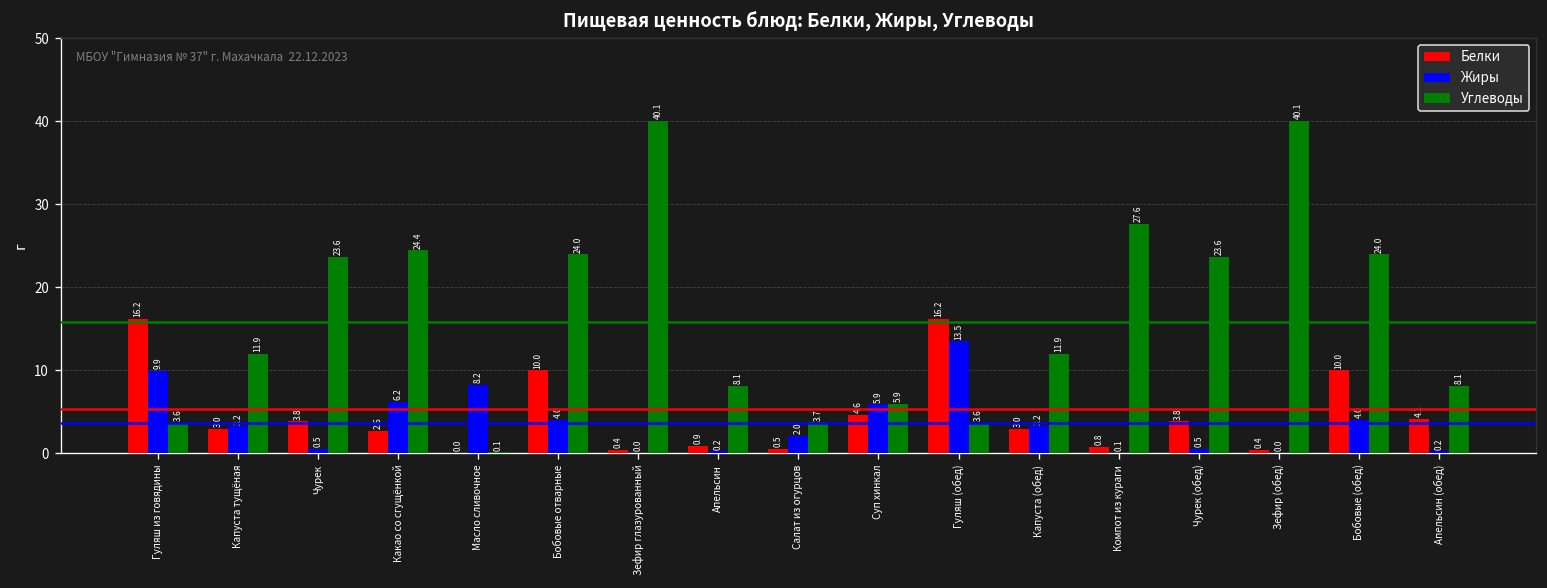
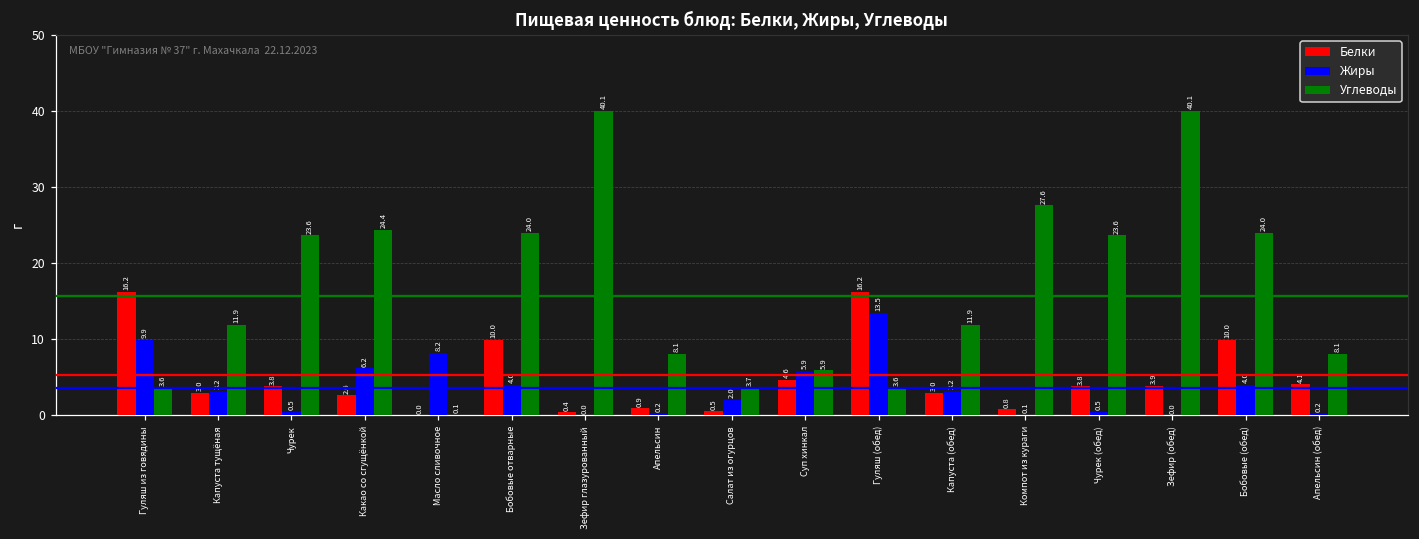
  {
    "Белки": {
      "Гуляш из говядины": 16.2,
      "Капуста тущёная": 3.0,
      "Чурек": 3.8,
      "Какао со сгущёнкой": 2.6,
      "Масло сливочное": 0.0,
      "Бобовые отварные": 10.0,
      "Зефир глазурованный": 0.4,
      "Апельсин": 0.9,
      "Салат из огурцов": 0.5,
      "Суп хинкал": 4.6,
      "Гуляш (обед)": 16.2,
      "Капуста (обед)": 3.0,
      "Компот из кураги": 0.8,
      "Чурек (обед)": 3.8,
-     "Зефир (обед)": 0.4,
+     "Зефир (обед)": 3.9,
      "Бобовые (обед)": 10.0,
      "Апельсин (обед)": 4.1
    },
    "Жиры": {
      "Гуляш из говядины": 9.9,
      "Капуста тущёная": 3.2,
      "Чурек": 0.5,
      "Какао со сгущёнкой": 6.2,
      "Масло сливочное": 8.2,
      "Бобовые отварные": 4.0,
      "Зефир глазурованный": 0.0,
      "Апельсин": 0.2,
      "Салат из огурцов": 2.0,
      "Суп хинкал": 5.9,
      "Гуляш (обед)": 13.5,
      "Капуста (обед)": 3.2,
      "Компот из кураги": 0.1,
      "Чурек (обед)": 0.5,
      "Зефир (обед)": 0.0,
      "Бобовые (обед)": 4.0,
      "Апельсин (обед)": 0.2
    },
    "Углеводы": {
      "Гуляш из говядины": 3.6,
      "Капуста тущёная": 11.9,
      "Чурек": 23.6,
      "Какао со сгущёнкой": 24.4,
      "Масло сливочное": 0.1,
      "Бобовые отварные": 24.0,
      "Зефир глазурованный": 40.1,
      "Апельсин": 8.1,
      "Салат из огурцов": 3.7,
      "Суп хинкал": 5.9,
      "Гуляш (обед)": 3.6,
      "Капуста (обед)": 11.9,
      "Компот из кураги": 27.6,
      "Чурек (обед)": 23.6,
      "Зефир (обед)": 40.1,
      "Бобовые (обед)": 24.0,
      "Апельсин (обед)": 8.1
    }
  }
